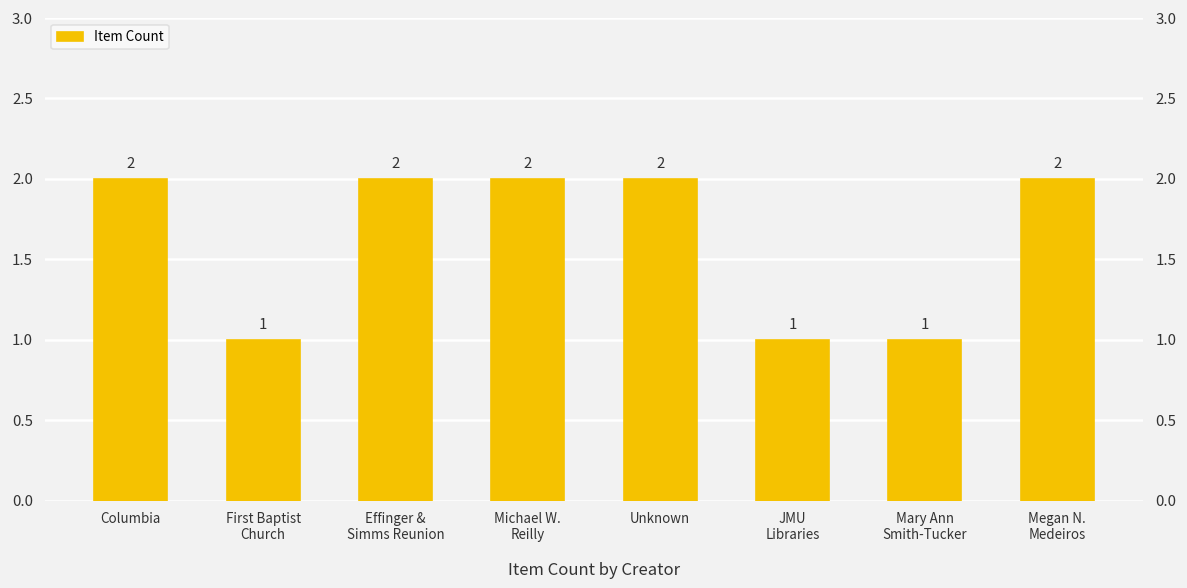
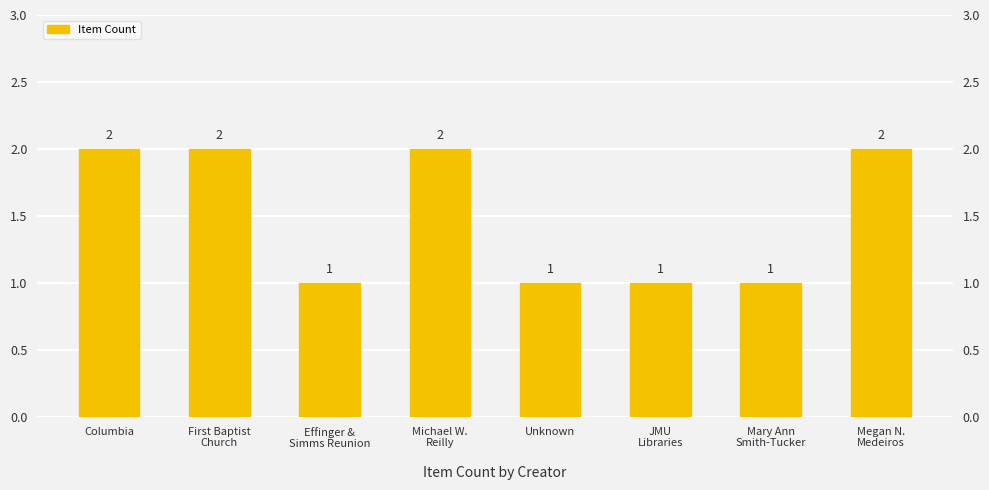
  {
    "Columbia": 2,
-   "First Baptist Church": 1,
-   "Effinger & Simms Reunion": 2,
+   "First Baptist Church": 2,
+   "Effinger & Simms Reunion": 1,
    "Michael W. Reilly": 2,
-   "Unknown": 2,
+   "Unknown": 1,
    "JMU Libraries": 1,
    "Mary Ann Smith-Tucker": 1,
    "Megan N. Medeiros": 2
  }
